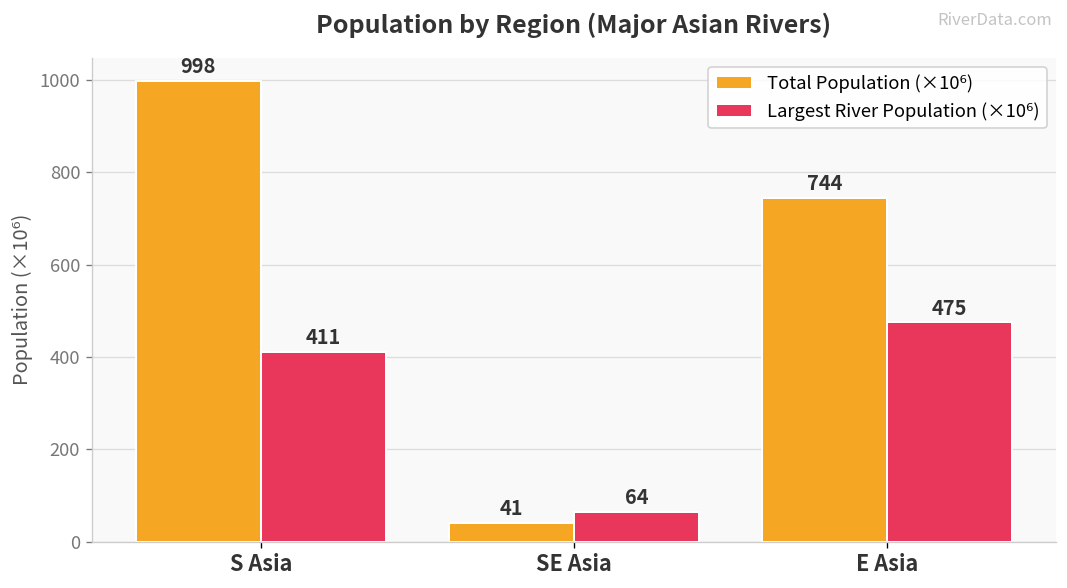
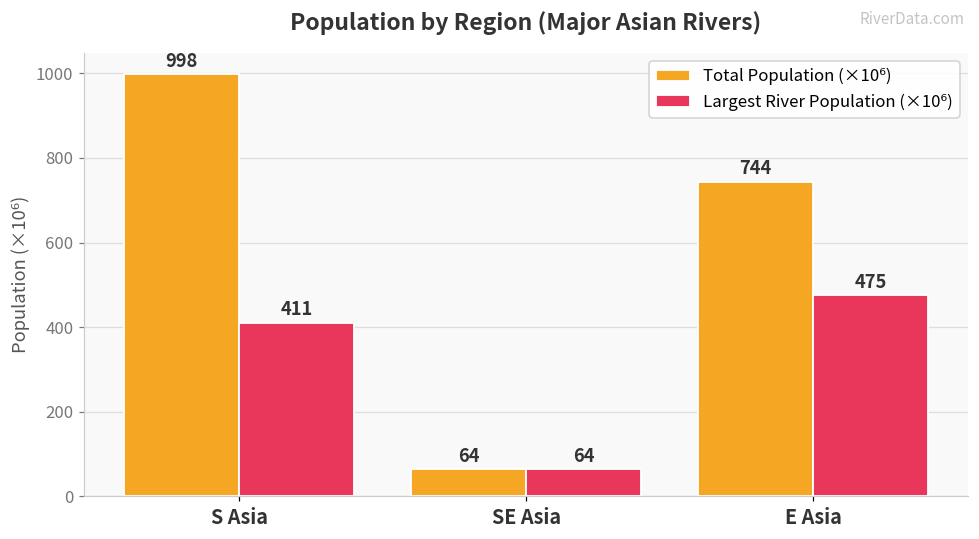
  {
    "Total Population (×10⁶)": {
      "S Asia": 998,
-     "SE Asia": 41,
+     "SE Asia": 64,
      "E Asia": 744
    },
    "Largest River Population (×10⁶)": {
      "S Asia": 411,
      "SE Asia": 64,
      "E Asia": 475
    }
  }
